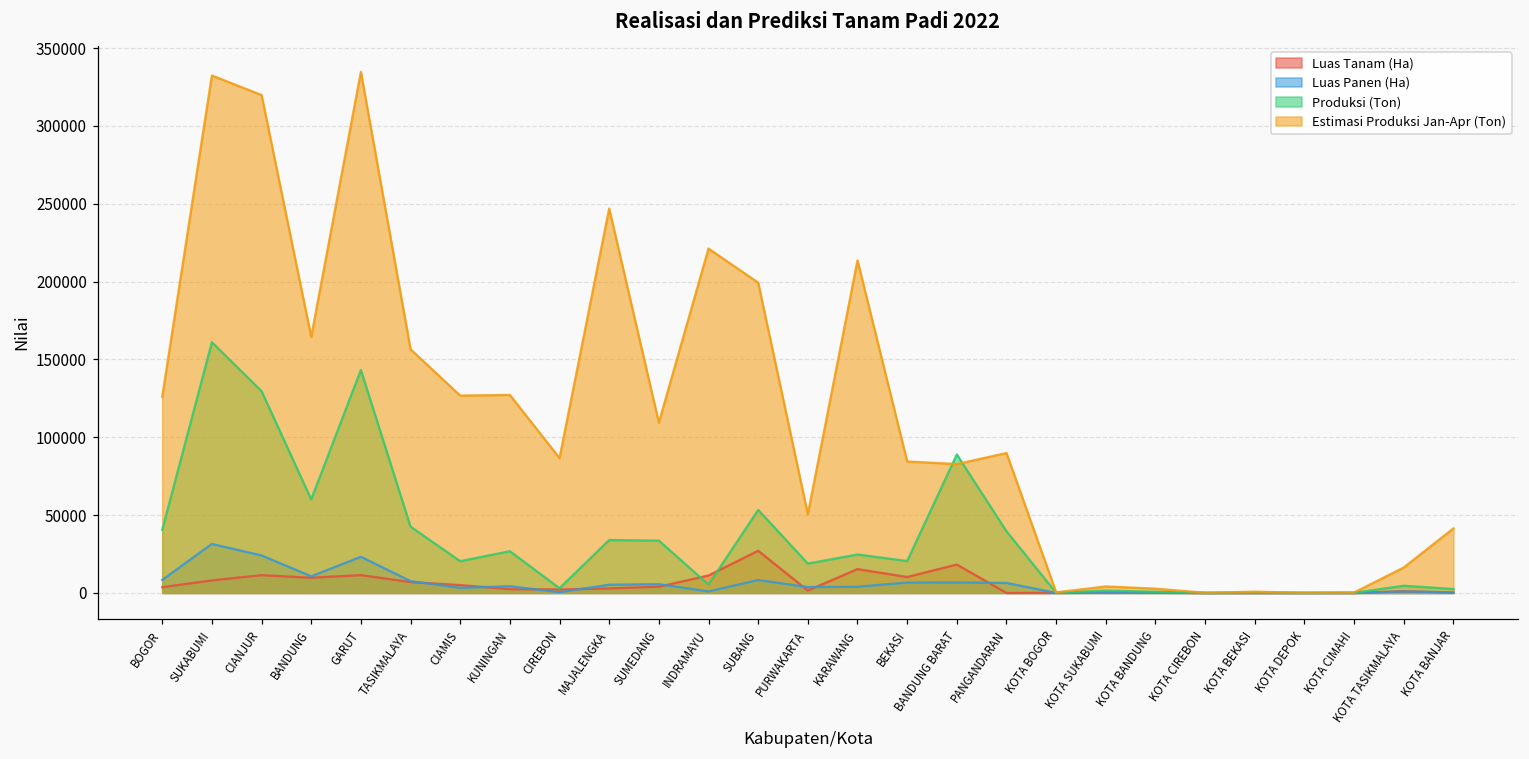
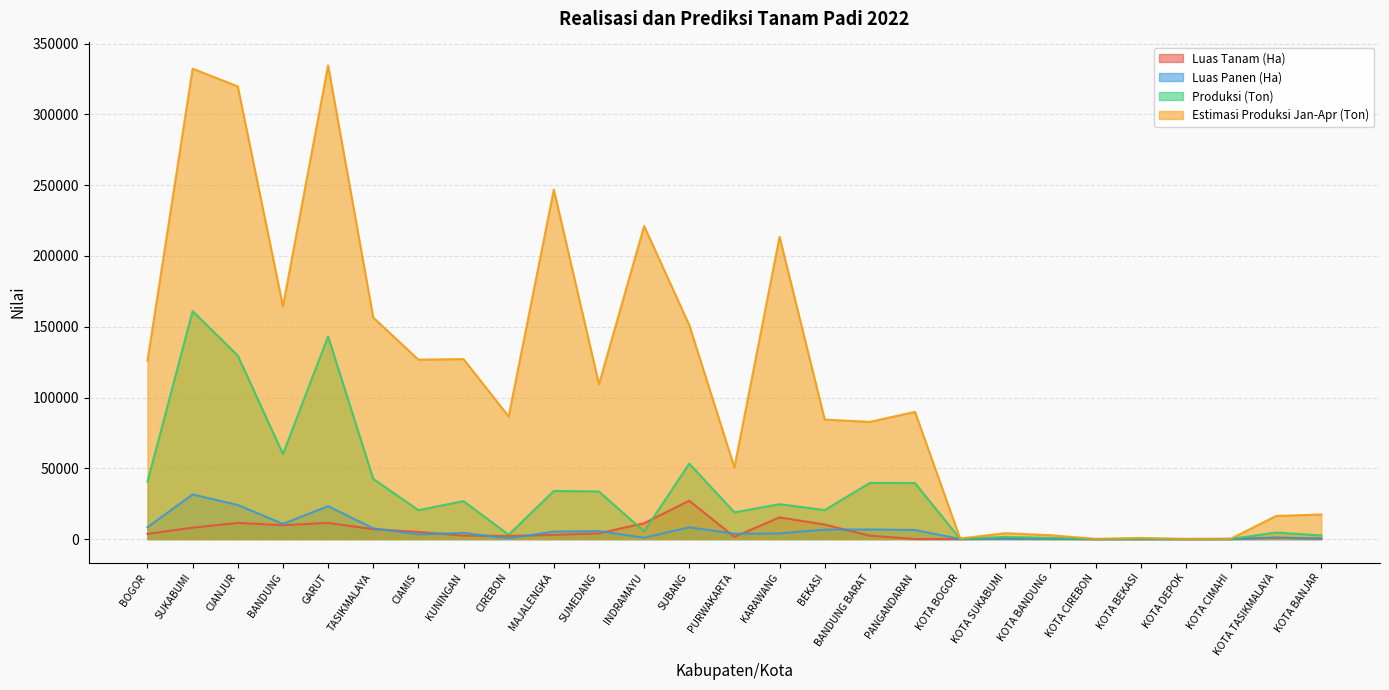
  {
    "Luas Tanam (Ha)": {
      "BOGOR": 4000,
      "SUKABUMI": 8000,
      "CIANJUR": 11000,
      "GARUT": 11000,
      "KUNINGAN": 2000,
      "MAJALENGKA": 3000,
      "INDRAMAYU": 11000,
      "SUBANG": 27000,
      "PURWAKARTA": 2000,
      "KARAWANG": 15000,
      "BEKASI": 10000,
-     "BANDUNG BARAT": 18000,
+     "BANDUNG BARAT": 2000,
      "PANGANDARAN": 0
    },
    "Luas Panen (Ha)": {
      "BOGOR": 8000,
      "SUKABUMI": 31000,
      "CIANJUR": 24000,
      "GARUT": 23000,
      "KUNINGAN": 4000,
      "MAJALENGKA": 5000,
      "INDRAMAYU": 1000,
      "SUBANG": 8000,
      "PURWAKARTA": 4000,
      "KARAWANG": 4000,
      "BEKASI": 7000,
      "BANDUNG BARAT": 7000,
      "PANGANDARAN": 6000
    },
    "Produksi (Ton)": {
      "BOGOR": 41000,
      "SUKABUMI": 161000,
      "CIANJUR": 130000,
      "BANDUNG": 60000,
      "GARUT": 143000,
      "TASIKMALAYA": 43000,
      "CIAMIS": 20000,
      "KUNINGAN": 27000,
      "MAJALENGKA": 34000,
      "SUMEDANG": 34000,
      "INDRAMAYU": 5000,
      "SUBANG": 53000,
      "PURWAKARTA": 19000,
      "KARAWANG": 25000,
      "BEKASI": 20000,
-     "BANDUNG BARAT": 89000,
+     "BANDUNG BARAT": 40000,
      "PANGANDARAN": 40000,
      "KOTA TASIKMALAYA": 5000,
      "KOTA BANJAR": 3000
    },
    "Estimasi Produksi Jan-Apr (Ton)": {
      "BOGOR": 126000,
      "SUKABUMI": 332000,
      "CIANJUR": 320000,
      "BANDUNG": 164000,
      "GARUT": 335000,
      "TASIKMALAYA": 157000,
      "CIAMIS": 127000,
      "KUNINGAN": 127000,
      "CIREBON": 87000,
      "MAJALENGKA": 247000,
      "SUMEDANG": 109000,
      "INDRAMAYU": 221000,
-     "SUBANG": 199000,
+     "SUBANG": 151000,
      "PURWAKARTA": 51000,
      "KARAWANG": 214000,
      "BEKASI": 84000,
      "BANDUNG BARAT": 83000,
      "PANGANDARAN": 90000,
      "KOTA SUKABUMI": 4000,
      "KOTA BANDUNG": 3000,
      "KOTA TASIKMALAYA": 16000,
-     "KOTA BANJAR": 41000
+     "KOTA BANJAR": 17000
    }
  }
